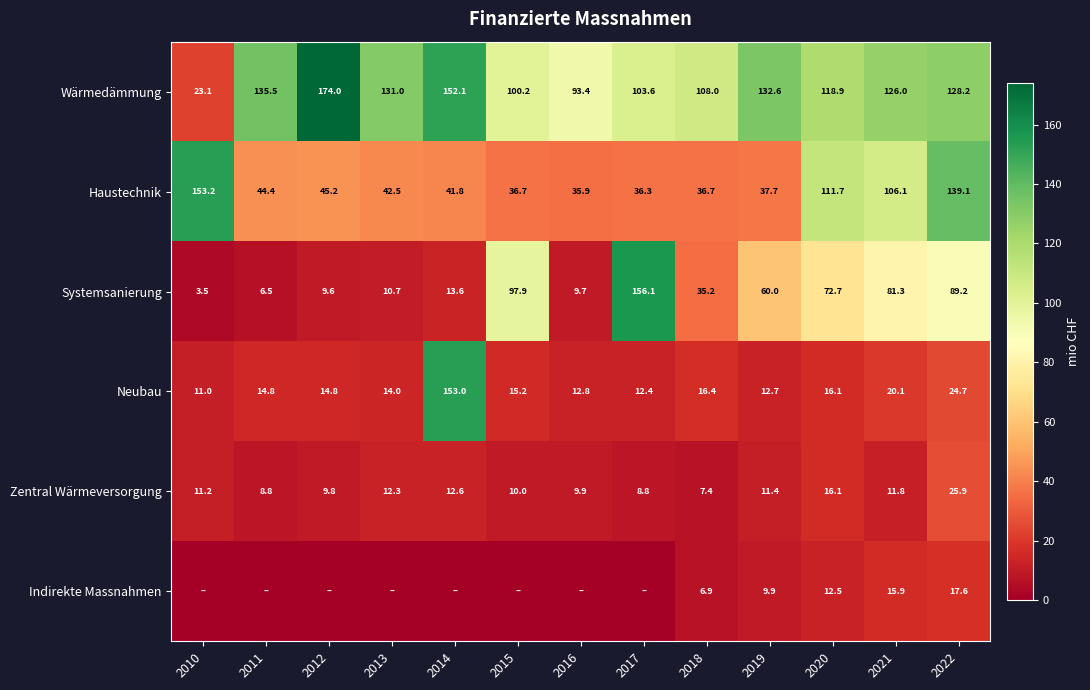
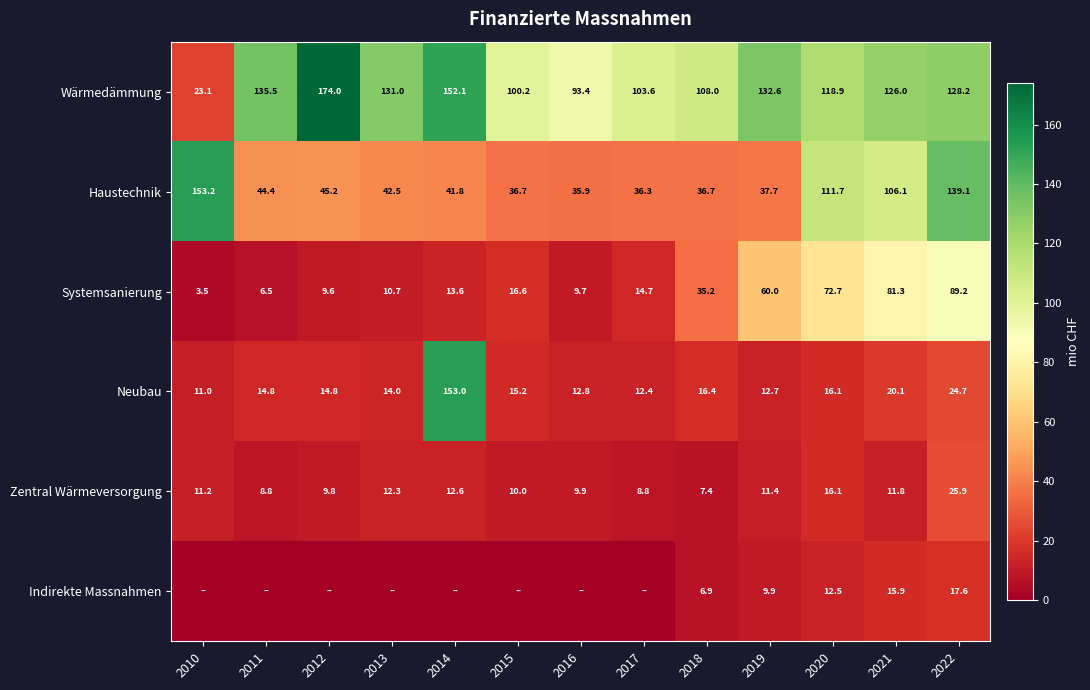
  {
    "Wärmedämmung": {
      "2010": 23.1,
      "2011": 135.5,
      "2012": 174.0,
      "2013": 131.0,
      "2014": 152.1,
      "2015": 100.2,
      "2016": 93.4,
      "2017": 103.6,
      "2018": 108.0,
      "2019": 132.6,
      "2020": 118.9,
      "2021": 126.0,
      "2022": 128.2
    },
    "Haustechnik": {
      "2010": 153.2,
      "2011": 44.4,
      "2012": 45.2,
      "2013": 42.5,
      "2014": 41.8,
      "2015": 36.7,
      "2016": 35.9,
      "2017": 36.3,
      "2018": 36.7,
      "2019": 37.7,
      "2020": 111.7,
      "2021": 106.1,
      "2022": 139.1
    },
    "Systemsanierung": {
      "2010": 3.5,
      "2011": 6.5,
      "2012": 9.6,
      "2013": 10.7,
      "2014": 13.6,
-     "2015": 97.9,
+     "2015": 16.6,
      "2016": 9.7,
-     "2017": 156.1,
+     "2017": 14.7,
      "2018": 35.2,
      "2019": 60.0,
      "2020": 72.7,
      "2021": 81.3,
      "2022": 89.2
    },
    "Neubau": {
      "2010": 11.0,
      "2011": 14.8,
      "2012": 14.8,
      "2013": 14.0,
      "2014": 153.0,
      "2015": 15.2,
      "2016": 12.8,
      "2017": 12.4,
      "2018": 16.4,
      "2019": 12.7,
      "2020": 16.1,
      "2021": 20.1,
      "2022": 24.7
    },
    "Zentral Wärmeversorgung": {
      "2010": 11.2,
      "2011": 8.8,
      "2012": 9.8,
      "2013": 12.3,
      "2014": 12.6,
      "2015": 10.0,
      "2016": 9.9,
      "2017": 8.8,
      "2018": 7.4,
      "2019": 11.4,
      "2020": 16.1,
      "2021": 11.8,
      "2022": 25.9
    },
    "Indirekte Massnahmen": {
      "2018": 6.9,
      "2019": 9.9,
      "2020": 12.5,
      "2021": 15.9,
      "2022": 17.6
    }
  }
